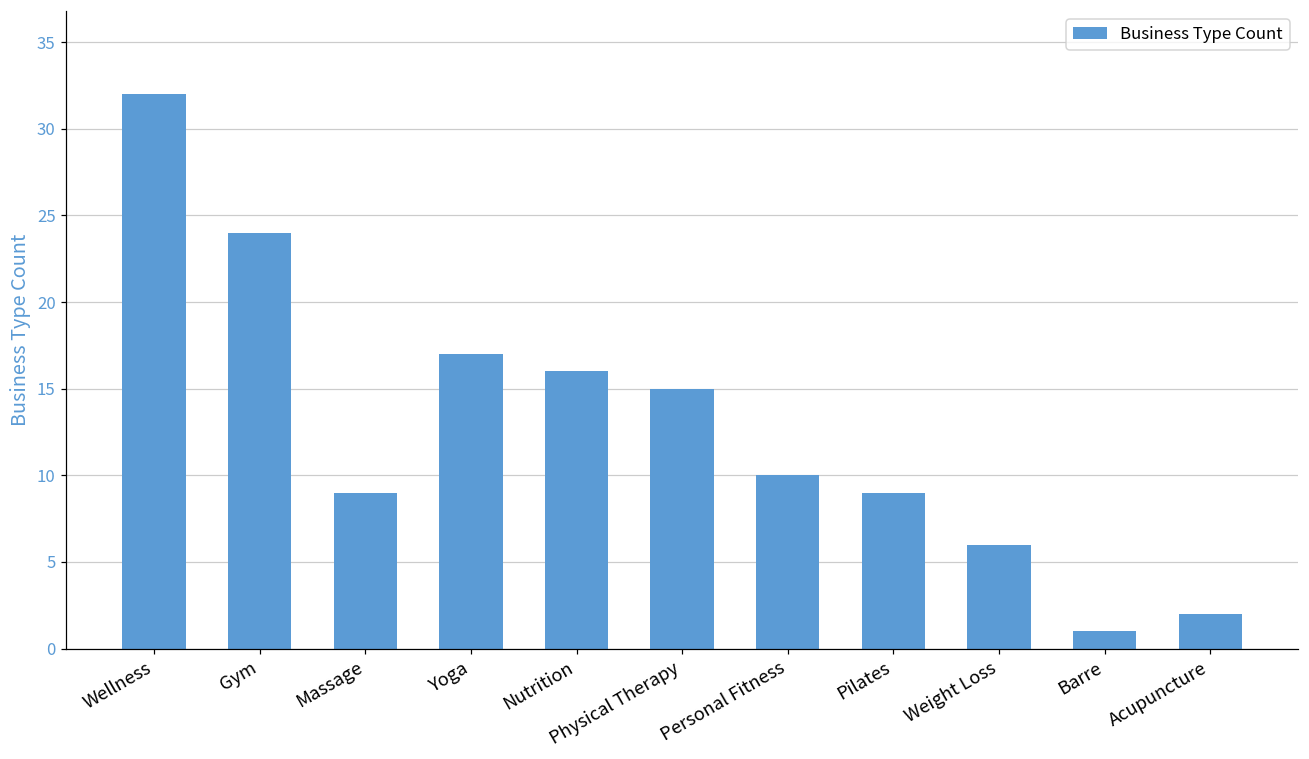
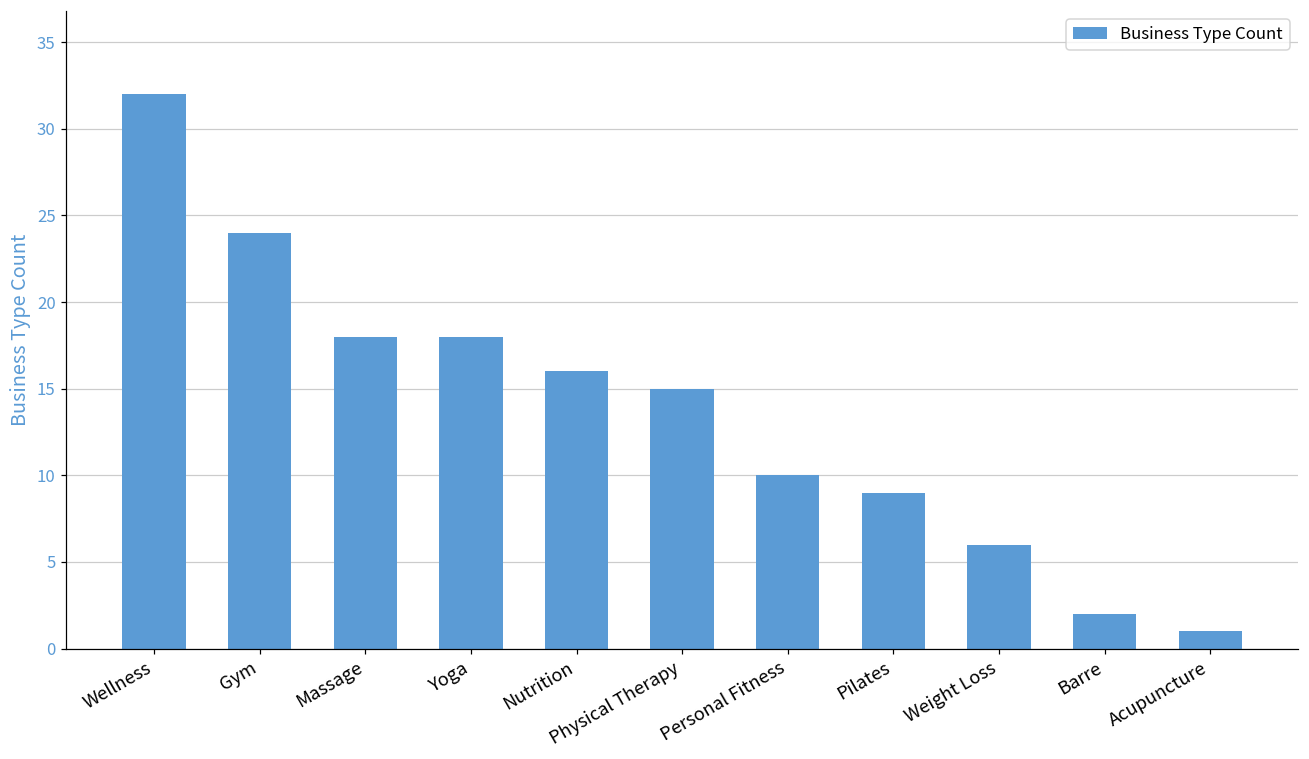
  {
    "Wellness": 32,
    "Gym": 24,
-   "Massage": 9,
-   "Yoga": 17,
+   "Massage": 18,
+   "Yoga": 18,
    "Nutrition": 16,
    "Physical Therapy": 15,
    "Personal Fitness": 10,
    "Pilates": 9,
    "Weight Loss": 6,
-   "Barre": 1,
-   "Acupuncture": 2
+   "Barre": 2,
+   "Acupuncture": 1
  }
